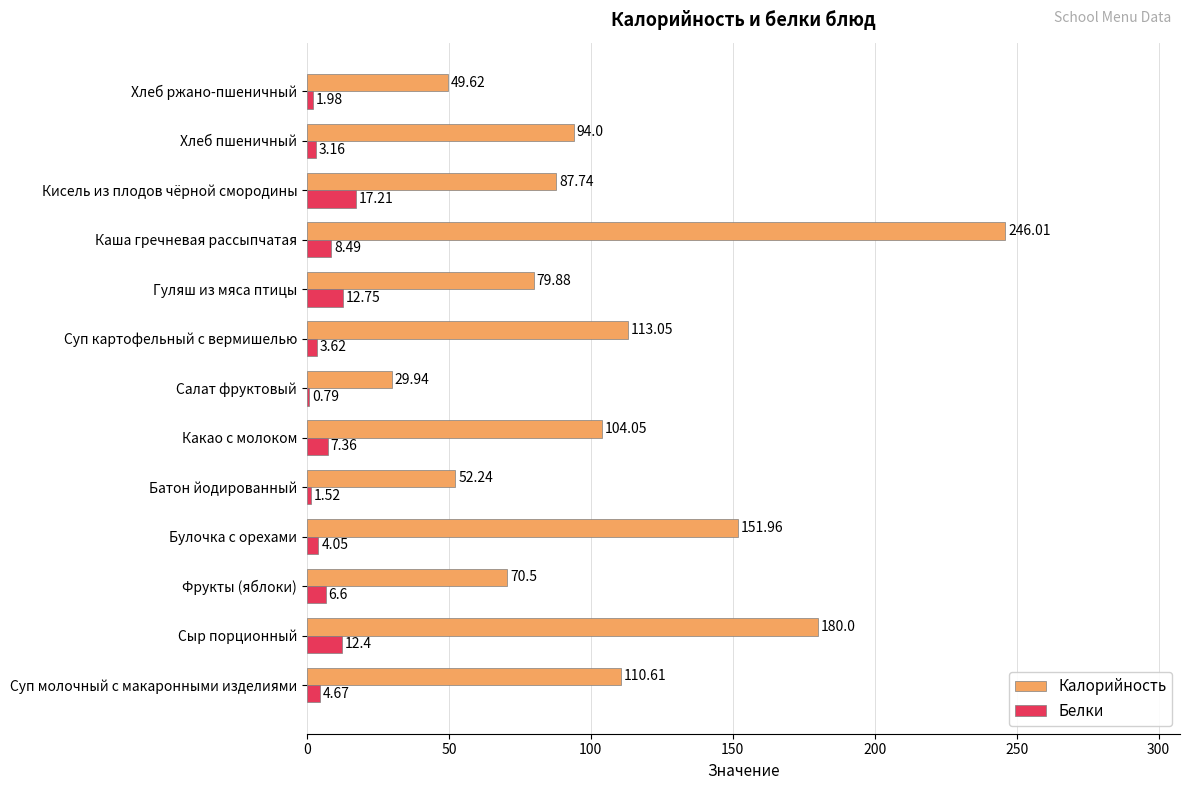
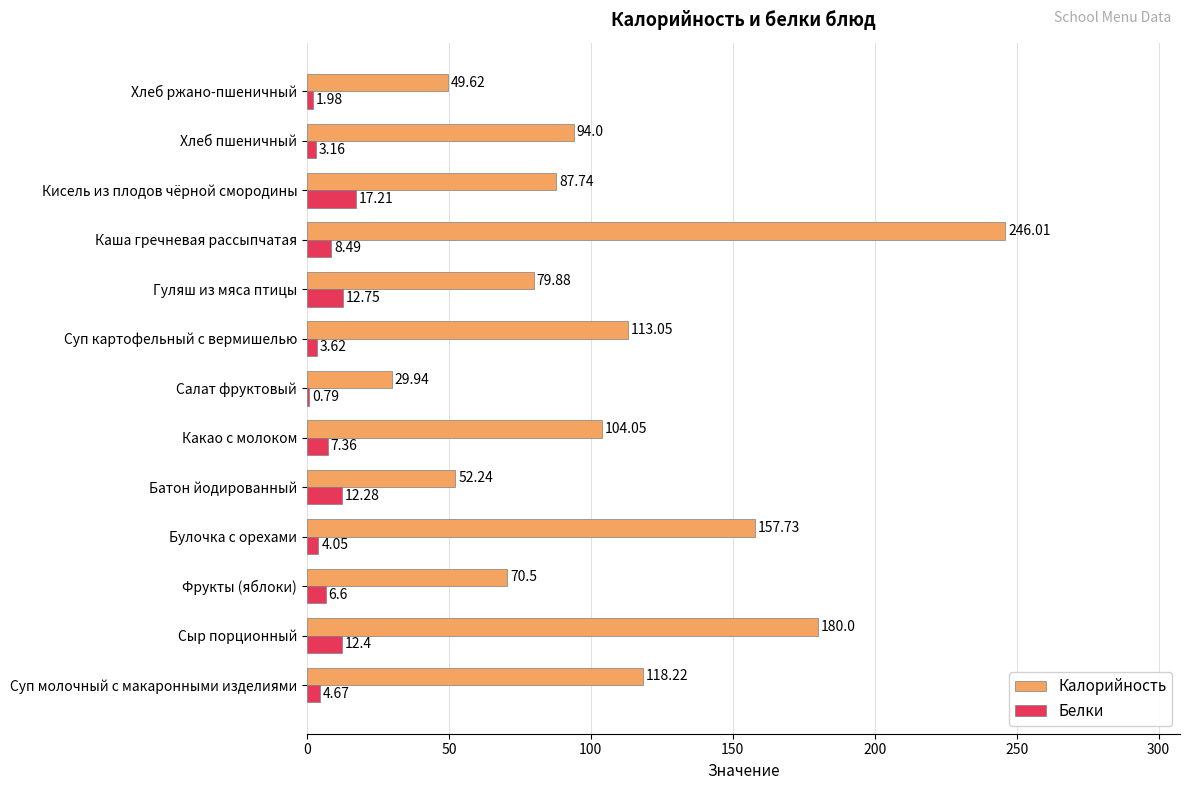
  {
    "Калорийность": {
      "Хлеб ржано-пшеничный": 49.62,
      "Хлеб пшеничный": 94.0,
      "Кисель из плодов чёрной смородины": 87.74,
      "Каша гречневая рассыпчатая": 246.01,
      "Гуляш из мяса птицы": 79.88,
      "Суп картофельный с вермишелью": 113.05,
      "Салат фруктовый": 29.94,
      "Какао с молоком": 104.05,
      "Батон йодированный": 52.24,
-     "Булочка с орехами": 151.96,
+     "Булочка с орехами": 157.73,
      "Фрукты (яблоки)": 70.5,
      "Сыр порционный": 180.0,
-     "Суп молочный с макаронными изделиями": 110.61
+     "Суп молочный с макаронными изделиями": 118.22
    },
    "Белки": {
      "Хлеб ржано-пшеничный": 1.98,
      "Хлеб пшеничный": 3.16,
      "Кисель из плодов чёрной смородины": 17.21,
      "Каша гречневая рассыпчатая": 8.49,
      "Гуляш из мяса птицы": 12.75,
      "Суп картофельный с вермишелью": 3.62,
      "Салат фруктовый": 0.79,
      "Какао с молоком": 7.36,
-     "Батон йодированный": 1.52,
+     "Батон йодированный": 12.28,
      "Булочка с орехами": 4.05,
      "Фрукты (яблоки)": 6.6,
      "Сыр порционный": 12.4,
      "Суп молочный с макаронными изделиями": 4.67
    }
  }
